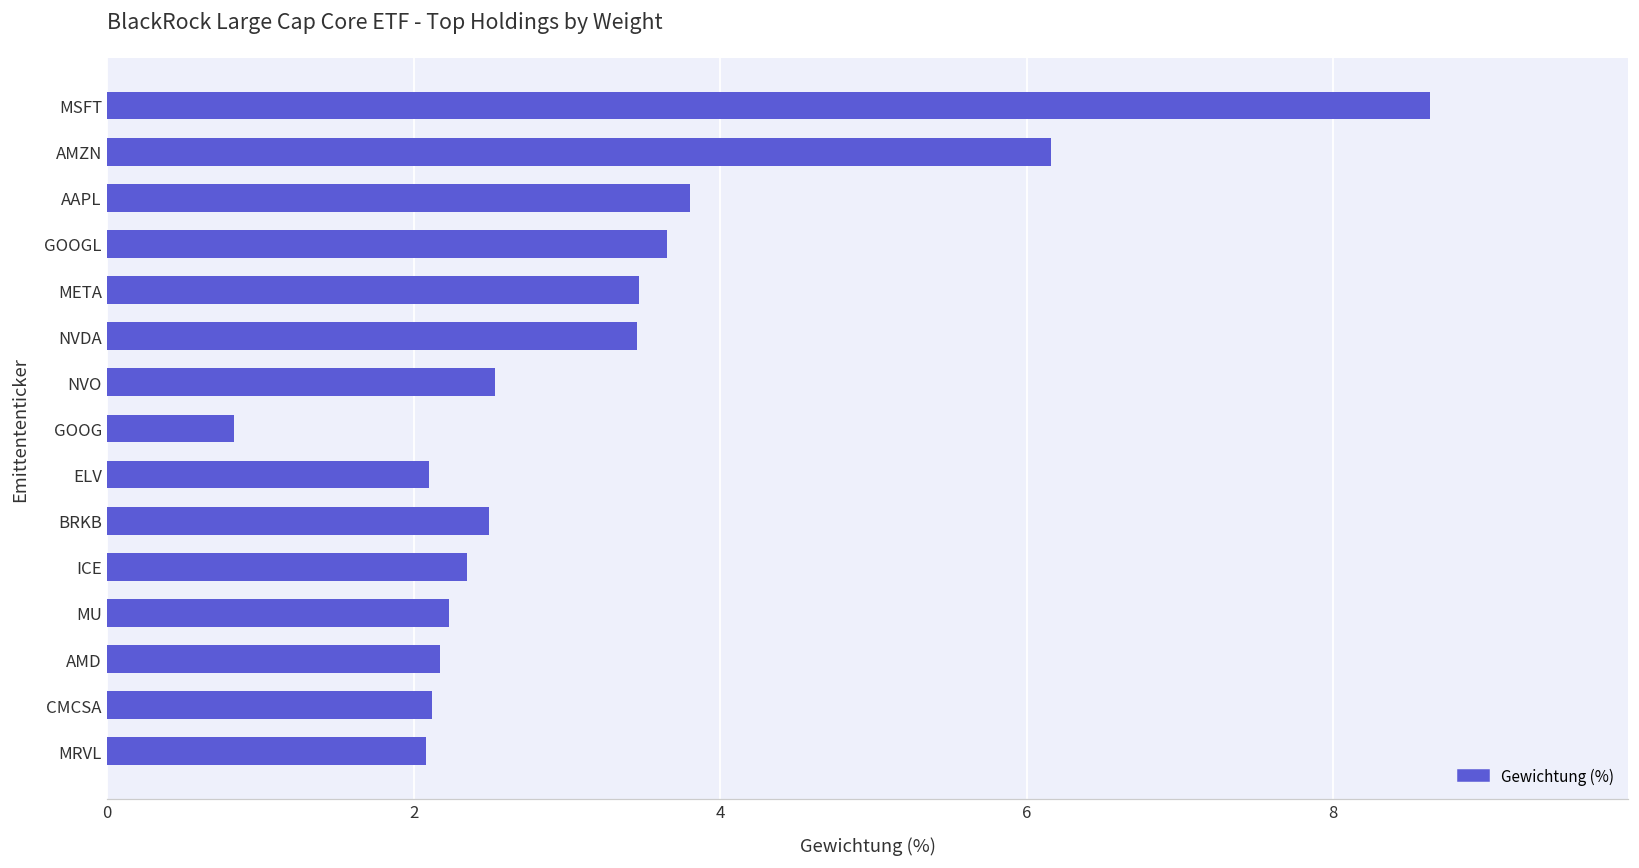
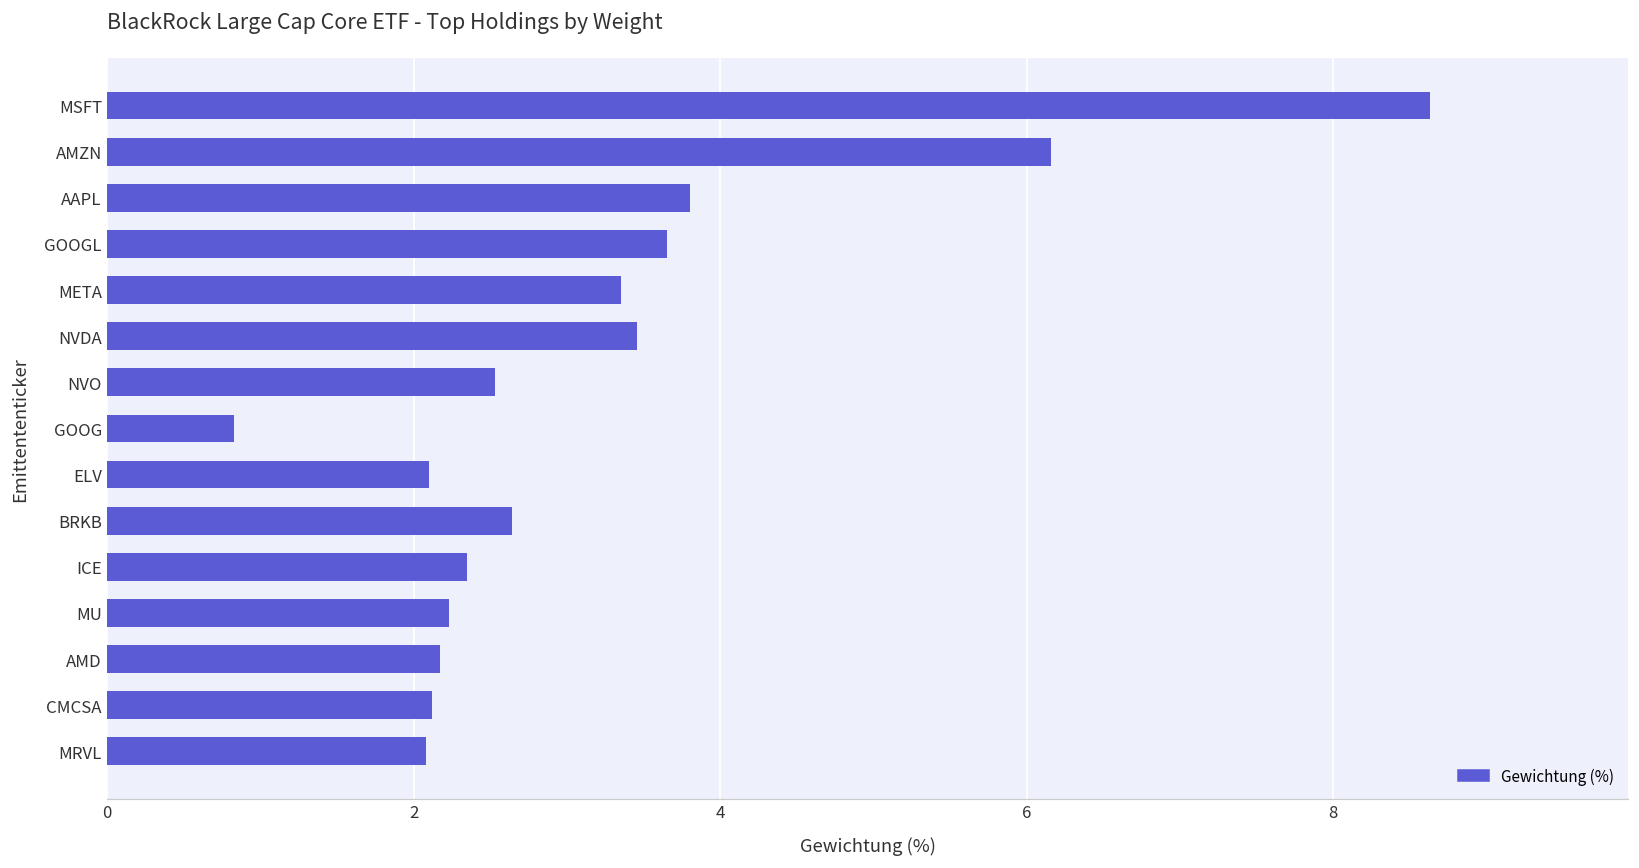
  {
    "MSFT": 8.63,
    "AMZN": 6.16,
    "AAPL": 3.80,
    "GOOGL": 3.65,
-   "META": 3.47,
+   "META": 3.35,
    "NVDA": 3.46,
    "NVO": 2.53,
    "GOOG": 0.83,
    "ELV": 2.10,
-   "BRKB": 2.49,
+   "BRKB": 2.64,
    "ICE": 2.35,
    "MU": 2.23,
    "AMD": 2.17,
    "CMCSA": 2.12,
    "MRVL": 2.08
  }
